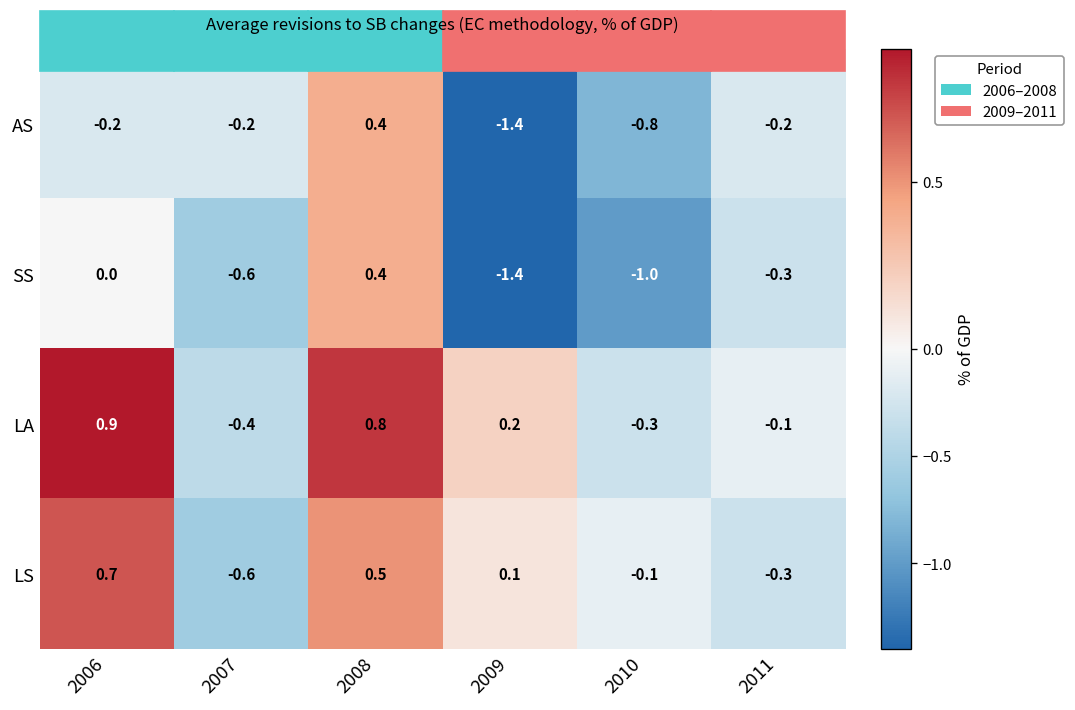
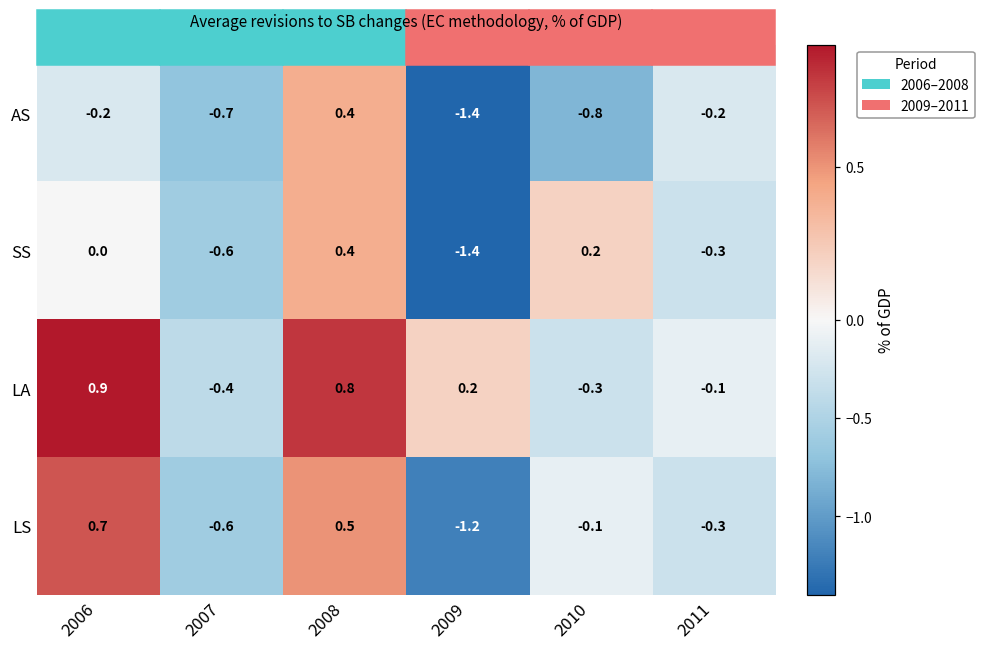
  {
    "AS": {
      "2006": -0.2,
-     "2007": -0.2,
+     "2007": -0.7,
      "2008": 0.4,
      "2009": -1.4,
      "2010": -0.8,
      "2011": -0.2
    },
    "SS": {
      "2006": 0.0,
      "2007": -0.6,
      "2008": 0.4,
      "2009": -1.4,
-     "2010": -1.0,
+     "2010": 0.2,
      "2011": -0.3
    },
    "LA": {
      "2006": 0.9,
      "2007": -0.4,
      "2008": 0.8,
      "2009": 0.2,
      "2010": -0.3,
      "2011": -0.1
    },
    "LS": {
      "2006": 0.7,
      "2007": -0.6,
      "2008": 0.5,
-     "2009": 0.1,
+     "2009": -1.2,
      "2010": -0.1,
      "2011": -0.3
    }
  }
